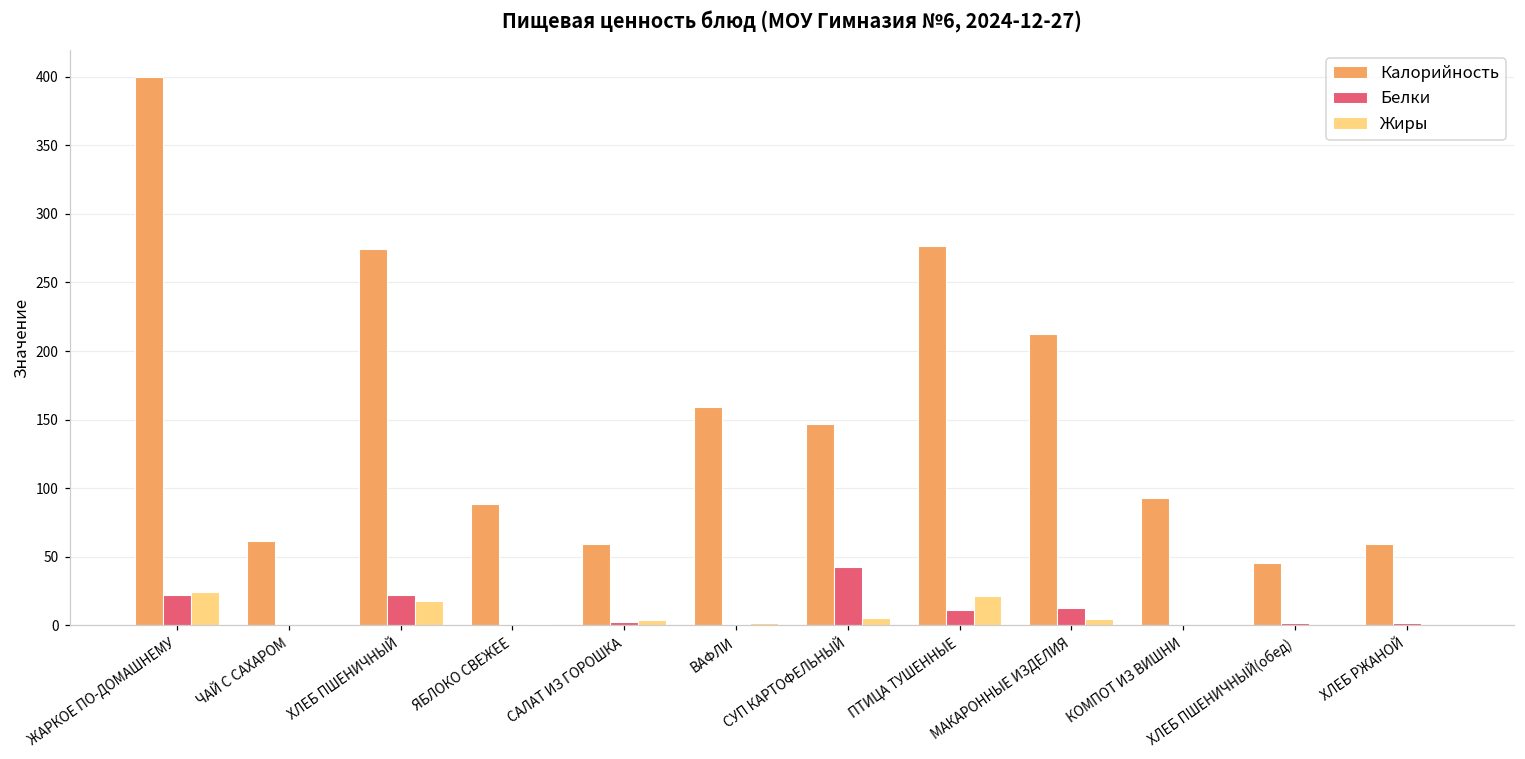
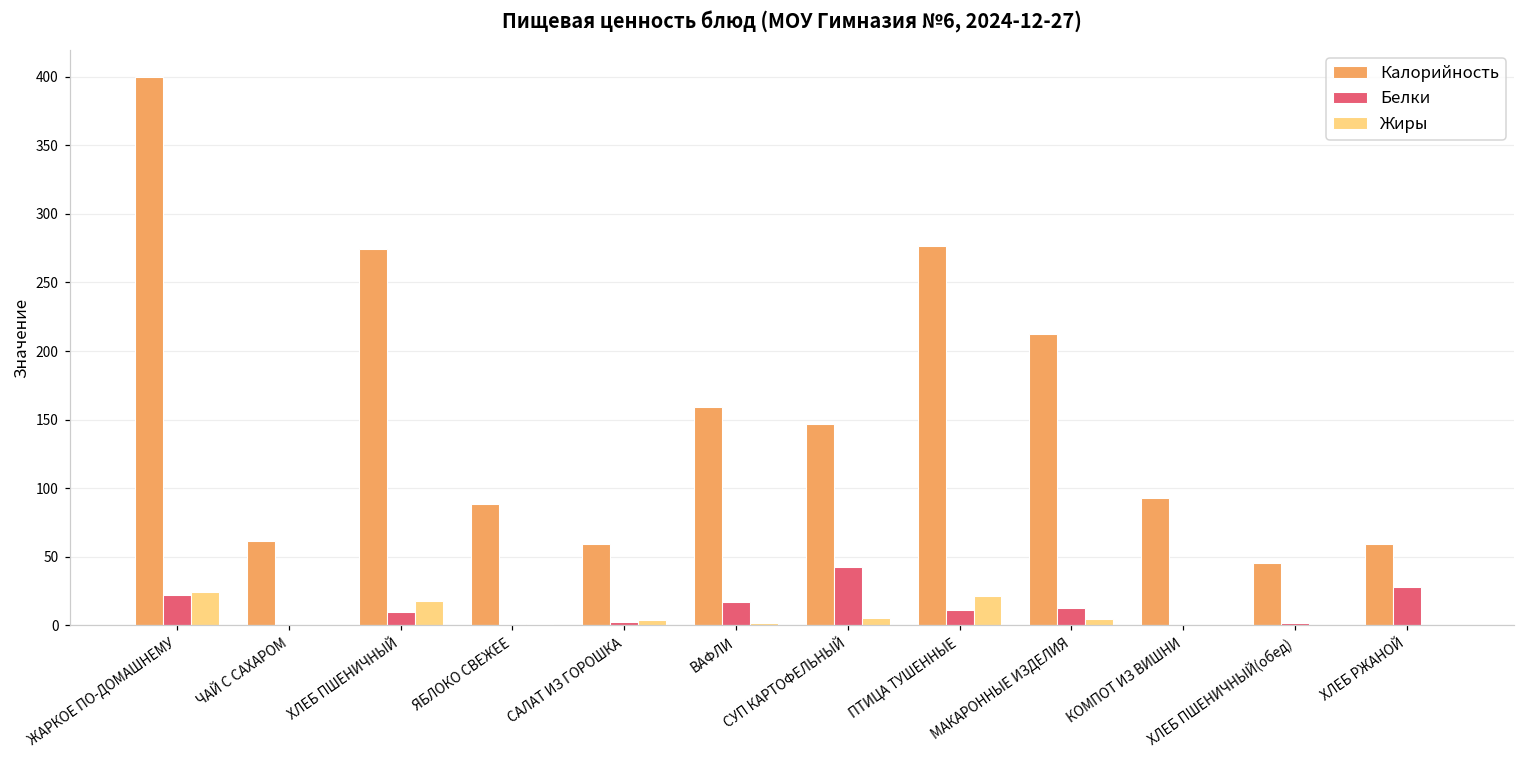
  {
    "Белки": {
      "ЖАРКОЕ ПО-ДОМАШНЕМУ": 22,
-     "ХЛЕБ ПШЕНИЧНЫЙ": 22,
+     "ХЛЕБ ПШЕНИЧНЫЙ": 10,
      "САЛАТ ИЗ ГОРОШКА": 2,
-     "ВАФЛИ": 1,
+     "ВАФЛИ": 17,
      "СУП КАРТОФЕЛЬНЫЙ": 43,
      "ПТИЦА ТУШЕННЫЕ": 11,
      "МАКАРОННЫЕ ИЗДЕЛИЯ": 13,
-     "ХЛЕБ РЖАНОЙ": 2
+     "ХЛЕБ РЖАНОЙ": 28
    }
  }
